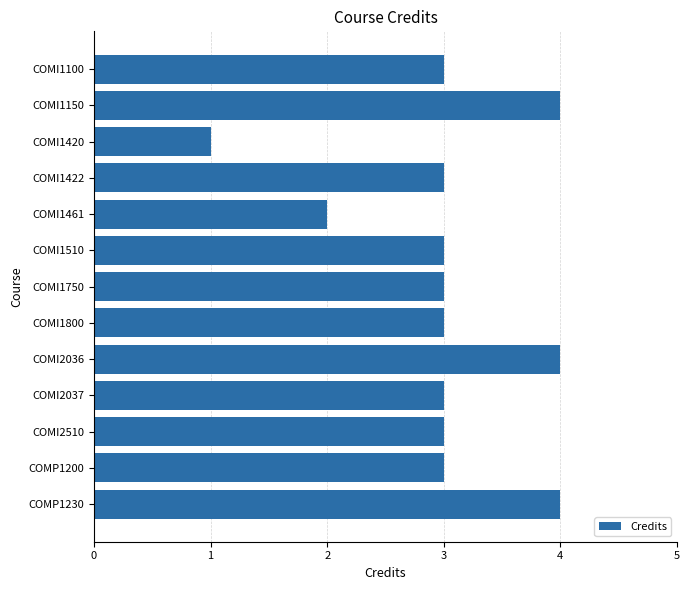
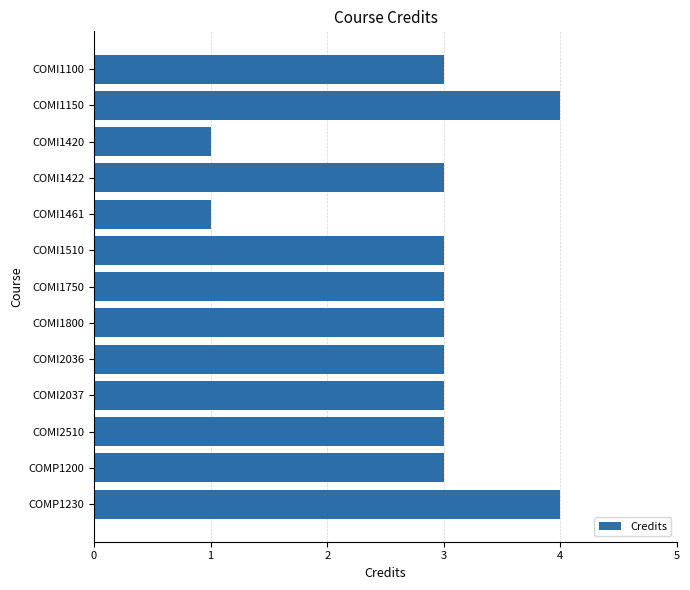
  {
    "COMI1100": 3,
    "COMI1150": 4,
    "COMI1420": 1,
    "COMI1422": 3,
-   "COMI1461": 2,
+   "COMI1461": 1,
    "COMI1510": 3,
    "COMI1750": 3,
    "COMI1800": 3,
-   "COMI2036": 4,
+   "COMI2036": 3,
    "COMI2037": 3,
    "COMI2510": 3,
    "COMP1200": 3,
    "COMP1230": 4
  }
